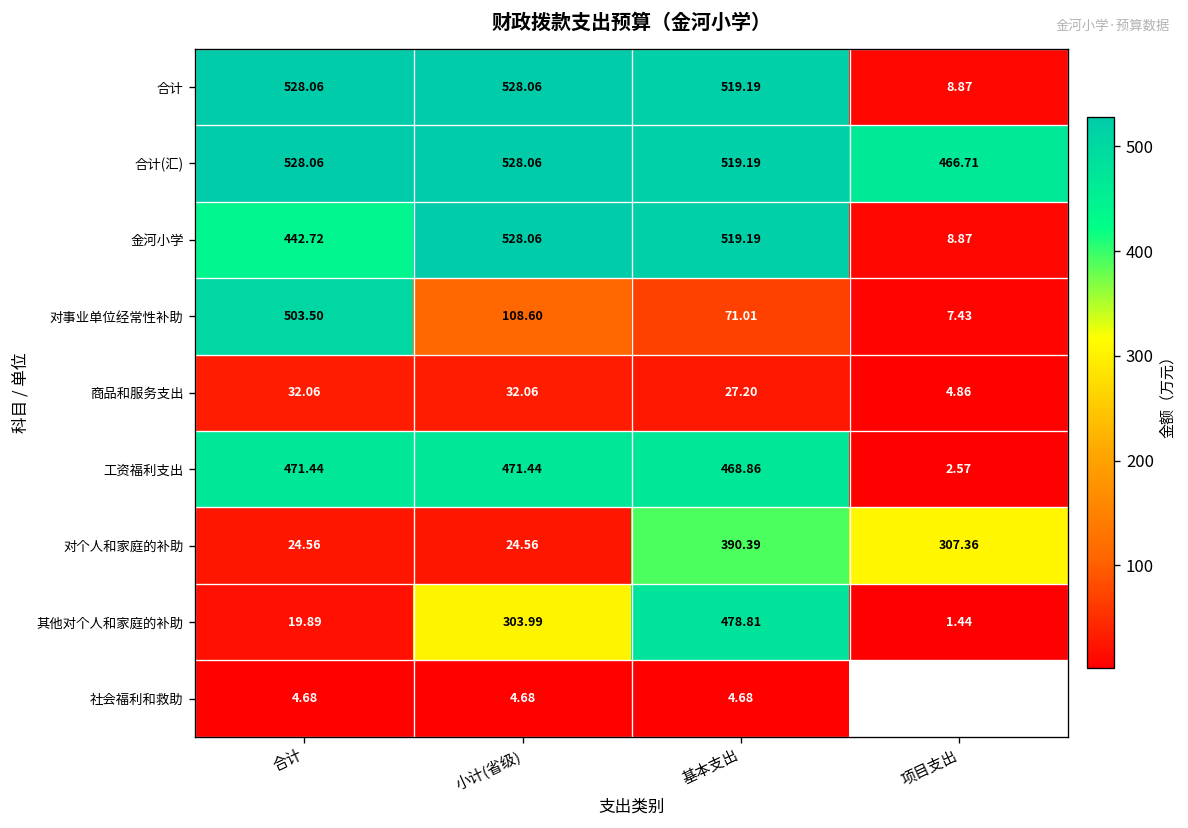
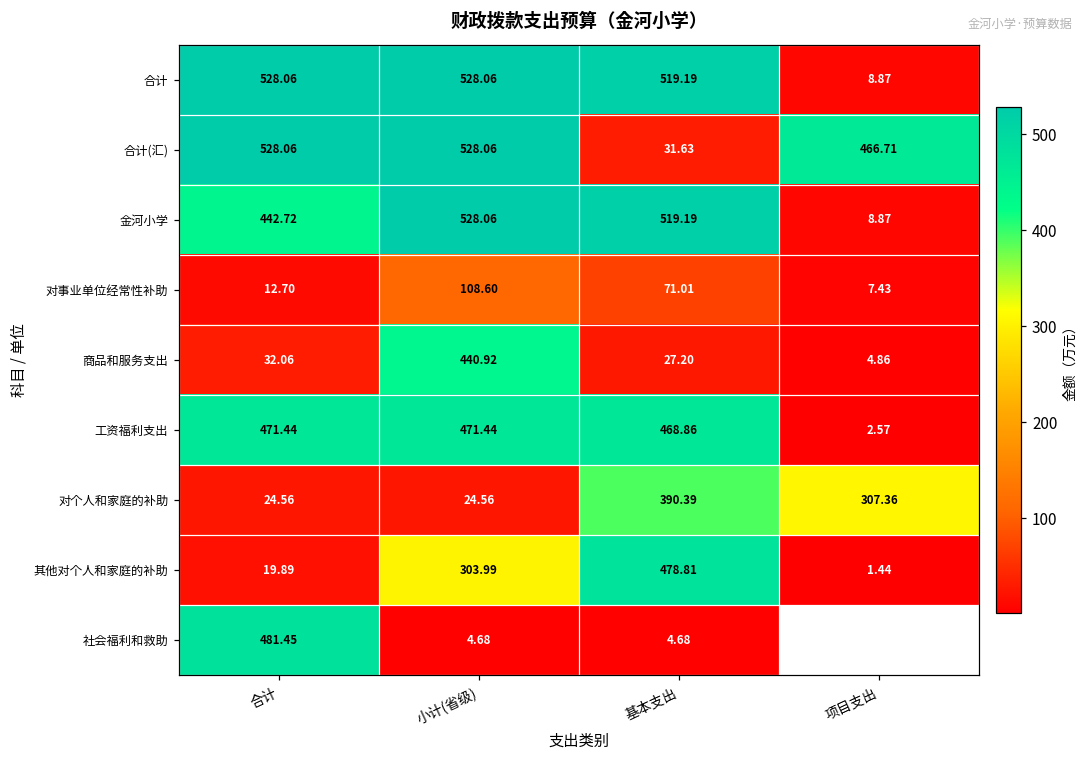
  {
    "合计": {
      "合计": 528.06,
      "小计(省级)": 528.06,
      "基本支出": 519.19,
      "项目支出": 8.87
    },
    "合计(汇)": {
      "合计": 528.06,
      "小计(省级)": 528.06,
-     "基本支出": 519.19,
+     "基本支出": 31.63,
      "项目支出": 466.71
    },
    "金河小学": {
      "合计": 442.72,
      "小计(省级)": 528.06,
      "基本支出": 519.19,
      "项目支出": 8.87
    },
    "对事业单位经常性补助": {
-     "合计": 503.50,
+     "合计": 12.70,
      "小计(省级)": 108.60,
      "基本支出": 71.01,
      "项目支出": 7.43
    },
    "商品和服务支出": {
      "合计": 32.06,
-     "小计(省级)": 32.06,
+     "小计(省级)": 440.92,
      "基本支出": 27.20,
      "项目支出": 4.86
    },
    "工资福利支出": {
      "合计": 471.44,
      "小计(省级)": 471.44,
      "基本支出": 468.86,
      "项目支出": 2.57
    },
    "对个人和家庭的补助": {
      "合计": 24.56,
      "小计(省级)": 24.56,
      "基本支出": 390.39,
      "项目支出": 307.36
    },
    "其他对个人和家庭的补助": {
      "合计": 19.89,
      "小计(省级)": 303.99,
      "基本支出": 478.81,
      "项目支出": 1.44
    },
    "社会福利和救助": {
-     "合计": 4.68,
+     "合计": 481.45,
      "小计(省级)": 4.68,
      "基本支出": 4.68
    }
  }
